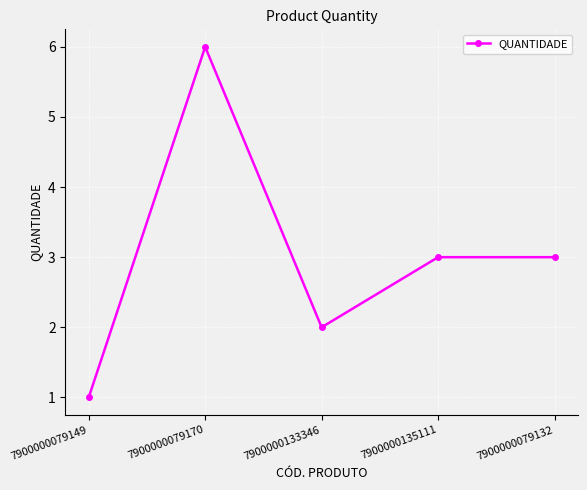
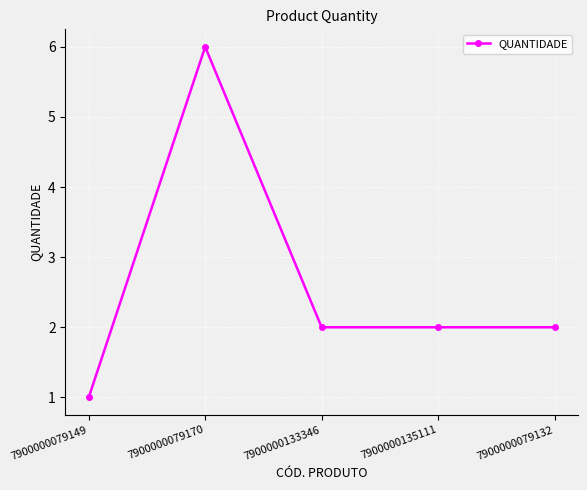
  {
    "7900000079149": 1,
    "7900000079170": 6,
    "7900000133346": 2,
-   "7900000135111": 3,
-   "7900000079132": 3
+   "7900000135111": 2,
+   "7900000079132": 2
  }
